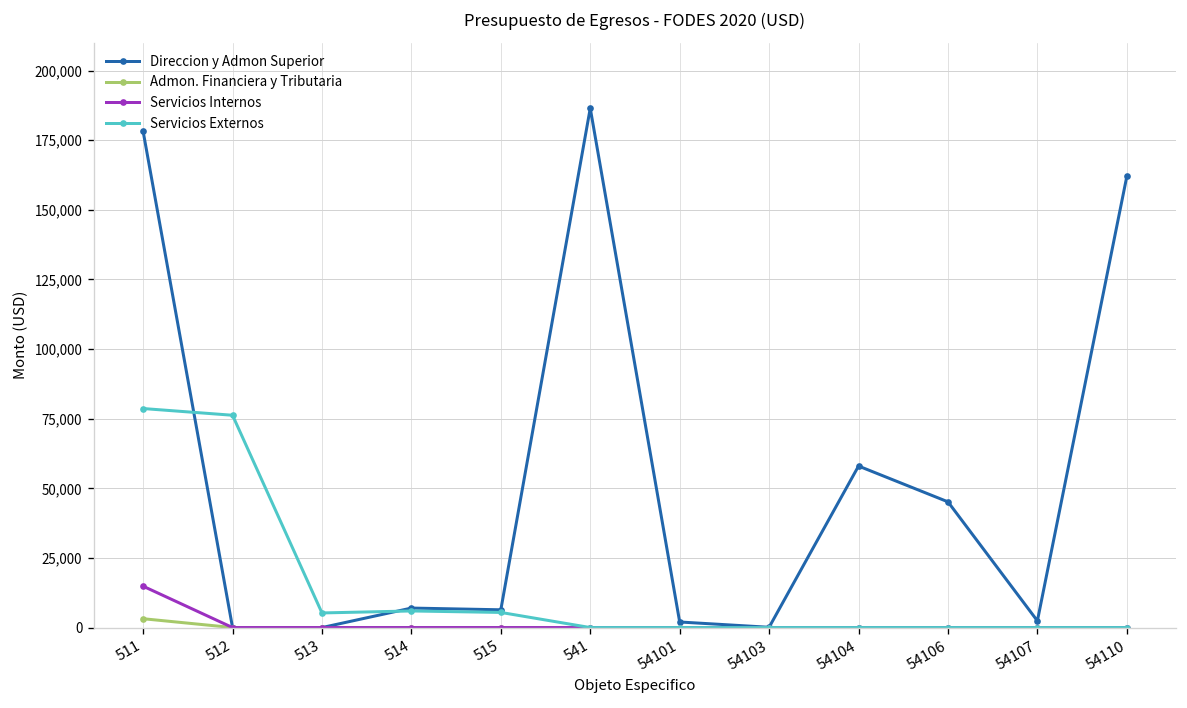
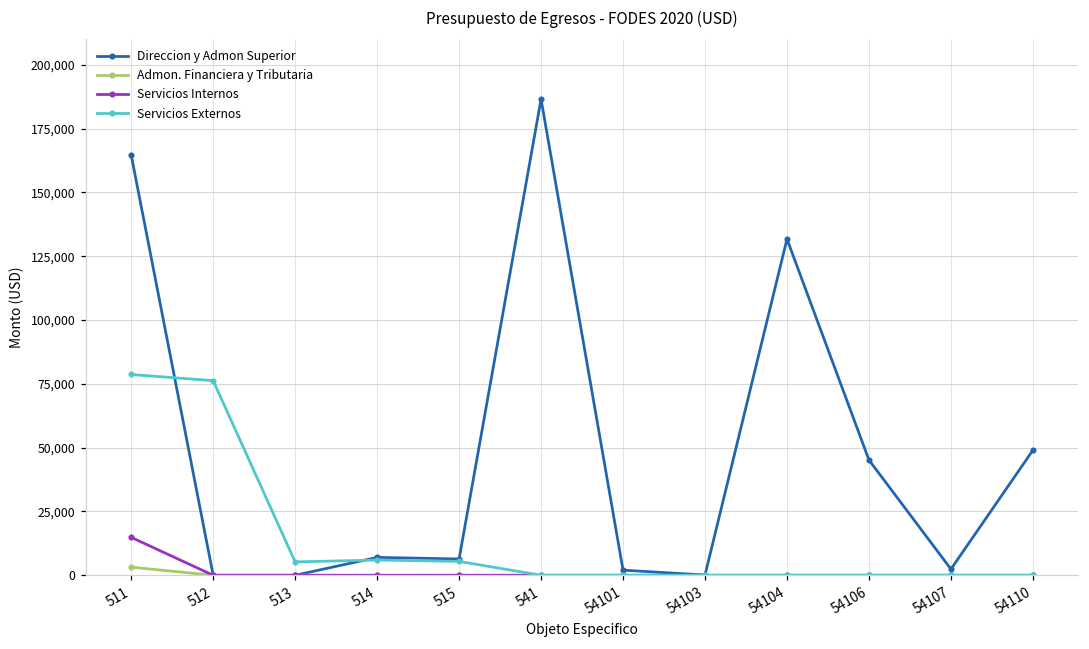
  {
    "Direccion y Admon Superior": {
-     "511": "178,000",
+     "511": "165,000",
      "541": "187,000",
      "54101": "2,000",
-     "54104": "58,000",
+     "54104": "132,000",
      "54106": "45,000",
      "54107": "2,000",
-     "54110": "162,000"
+     "54110": "49,000"
    },
    "Admon. Financiera y Tributaria": {
      "511": "3,000"
    },
    "Servicios Internos": {
      "511": "15,000"
    },
    "Servicios Externos": {
      "511": "79,000",
      "512": "76,000",
      "513": "5,000"
    }
  }
